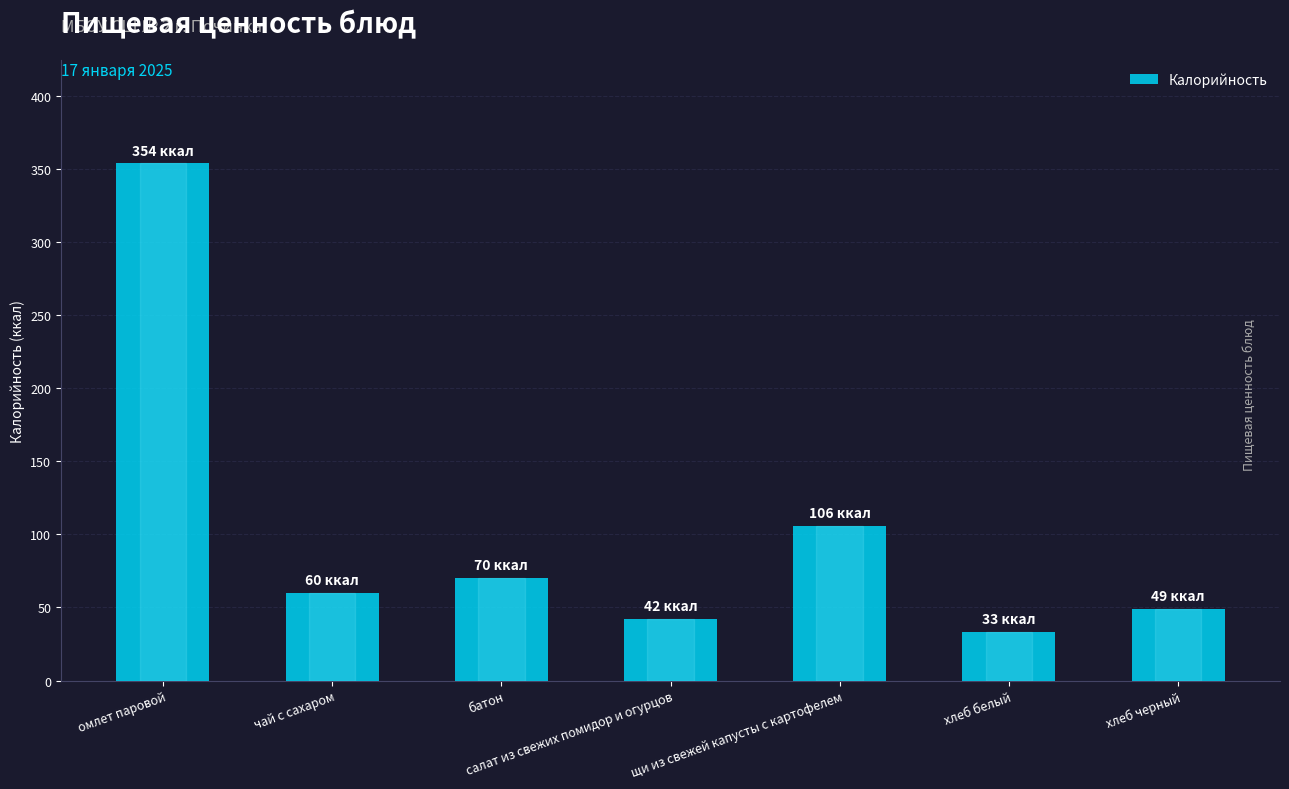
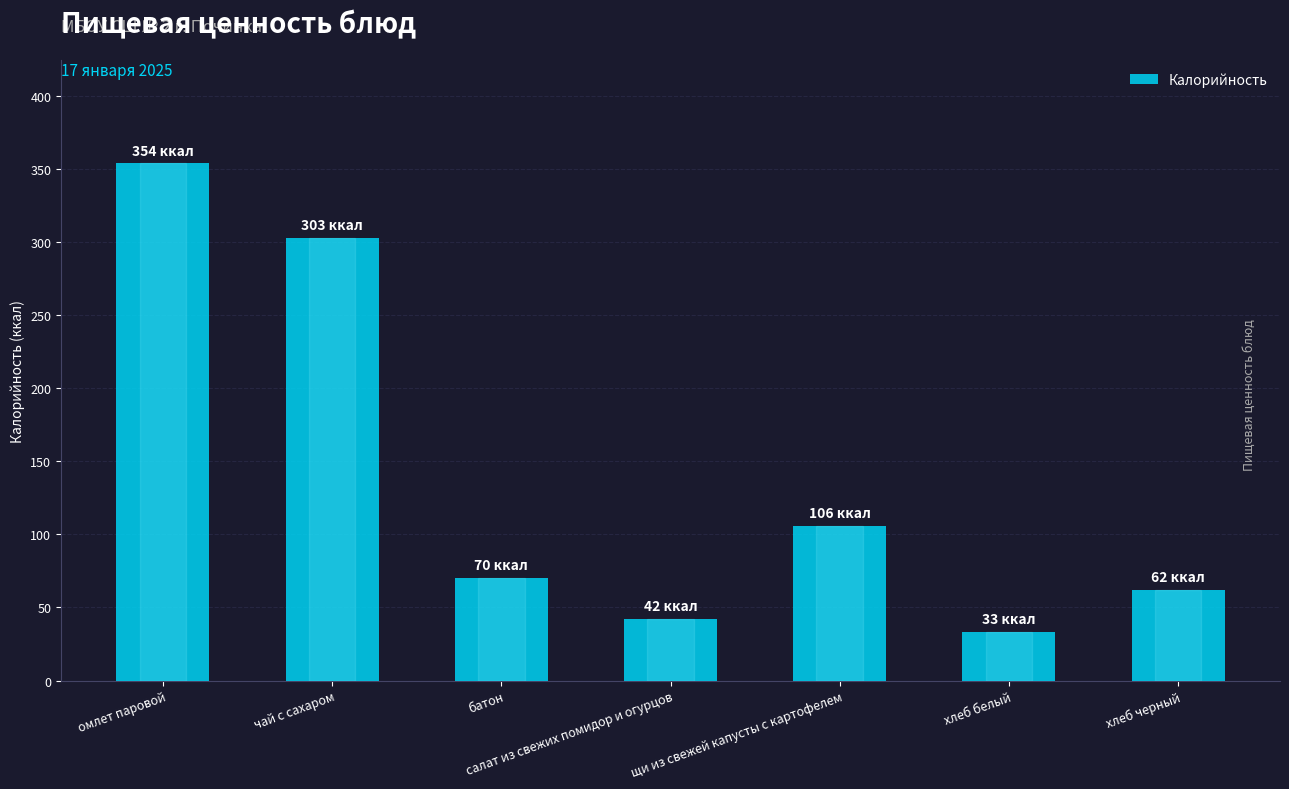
  {
    "омлет паровой": 354,
-   "чай с сахаром": 60,
+   "чай с сахаром": 303,
    "батон": 70,
    "салат из свежих помидор и огурцов": 42,
    "щи из свежей капусты с картофелем": 106,
    "хлеб белый": 33,
-   "хлеб черный": 49
+   "хлеб черный": 62
  }
